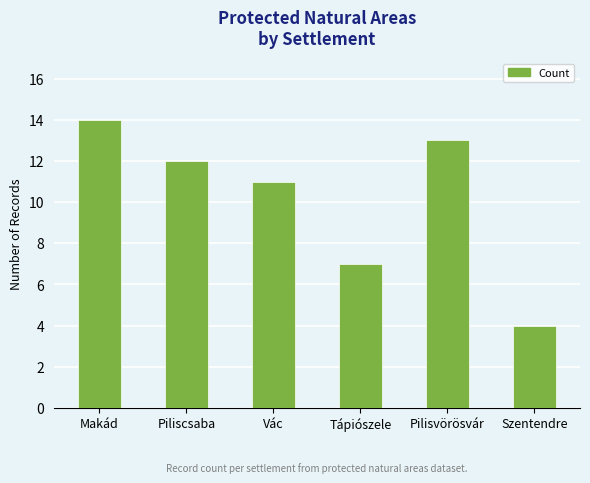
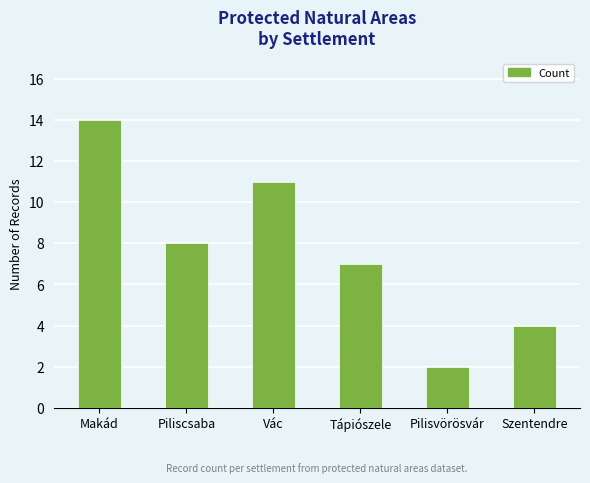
  {
    "Makád": 14,
-   "Piliscsaba": 12,
+   "Piliscsaba": 8,
    "Vác": 11,
    "Tápiószele": 7,
-   "Pilisvörösvár": 13,
+   "Pilisvörösvár": 2,
    "Szentendre": 4
  }
